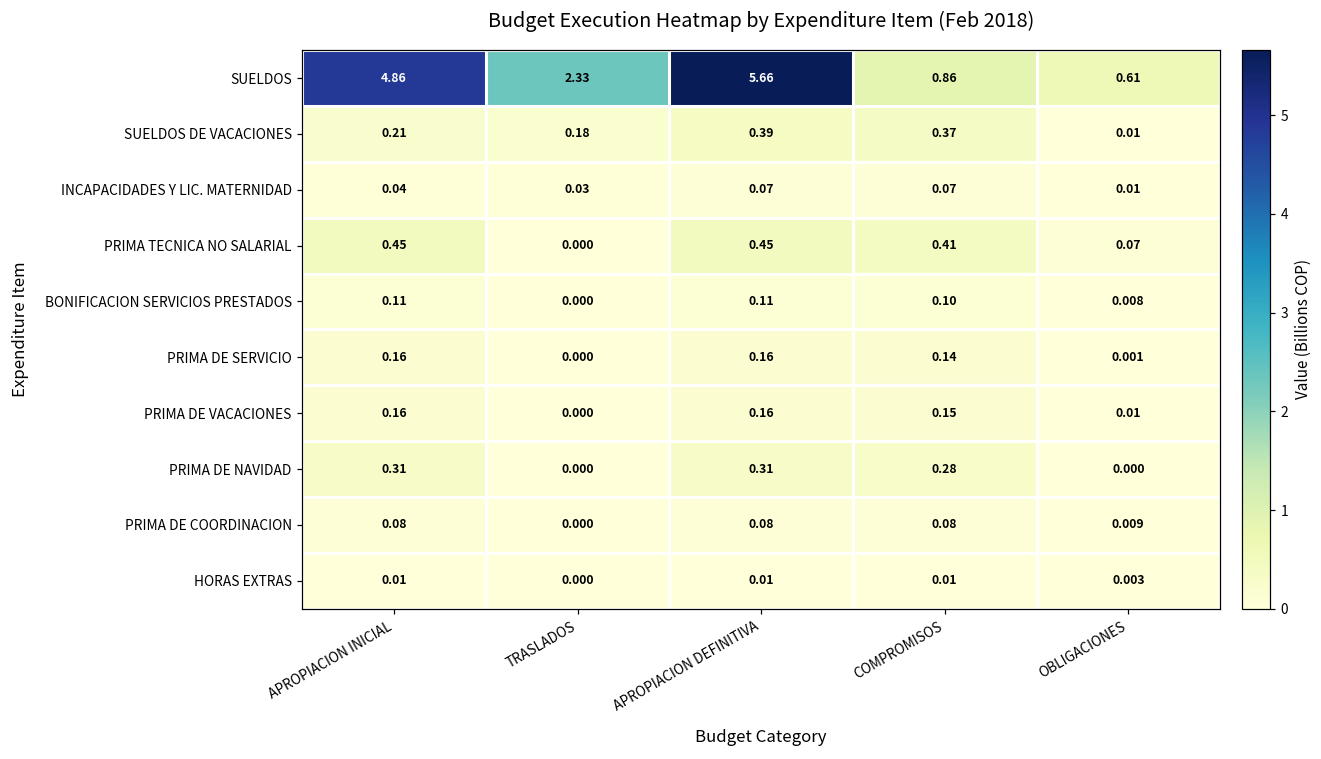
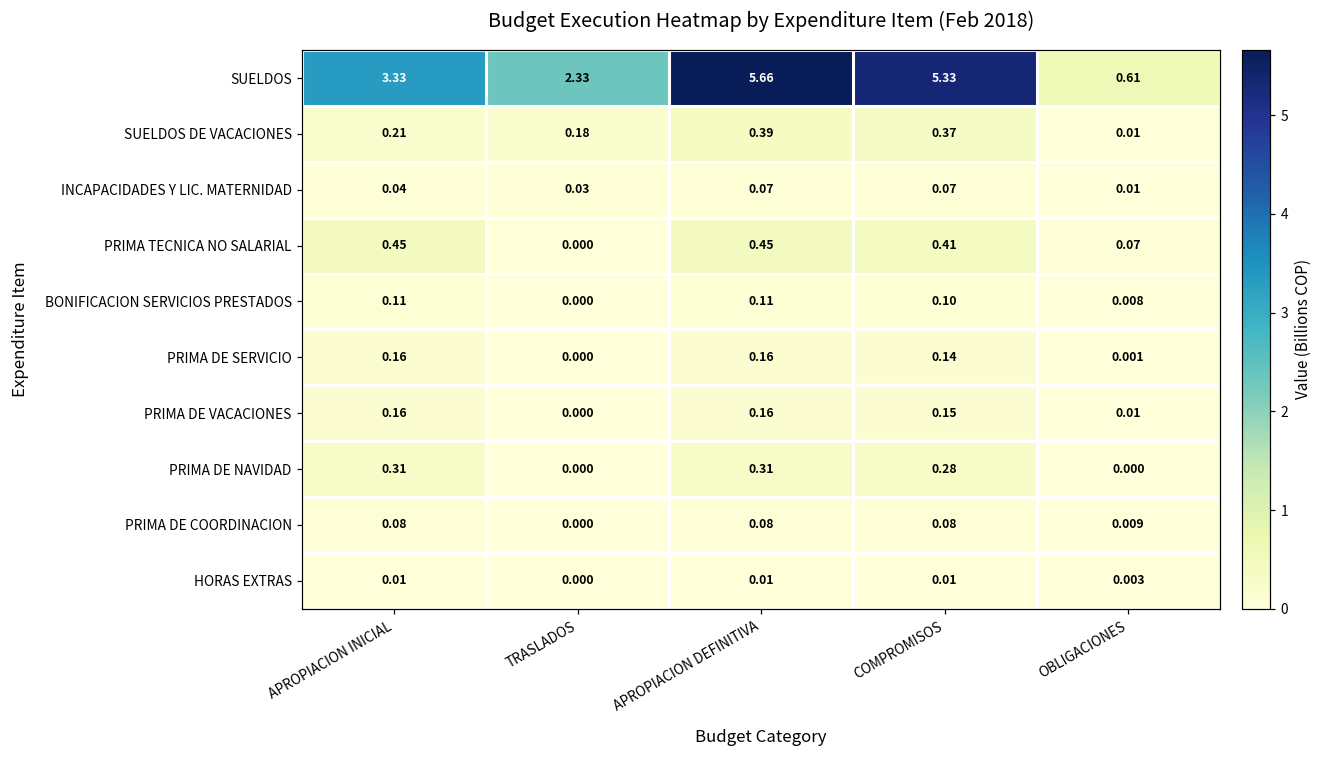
  {
    "SUELDOS": {
-     "APROPIACION INICIAL": 4.86,
+     "APROPIACION INICIAL": 3.33,
      "TRASLADOS": 2.33,
      "APROPIACION DEFINITIVA": 5.66,
-     "COMPROMISOS": 0.86,
+     "COMPROMISOS": 5.33,
      "OBLIGACIONES": 0.61
    },
    "SUELDOS DE VACACIONES": {
      "APROPIACION INICIAL": 0.21,
      "TRASLADOS": 0.18,
      "APROPIACION DEFINITIVA": 0.39,
      "COMPROMISOS": 0.37,
      "OBLIGACIONES": 0.01
    },
    "INCAPACIDADES Y LIC. MATERNIDAD": {
      "APROPIACION INICIAL": 0.04,
      "TRASLADOS": 0.03,
      "APROPIACION DEFINITIVA": 0.07,
      "COMPROMISOS": 0.07,
      "OBLIGACIONES": 0.01
    },
    "PRIMA TECNICA NO SALARIAL": {
      "APROPIACION INICIAL": 0.45,
      "TRASLADOS": 0.000,
      "APROPIACION DEFINITIVA": 0.45,
      "COMPROMISOS": 0.41,
      "OBLIGACIONES": 0.07
    },
    "BONIFICACION SERVICIOS PRESTADOS": {
      "APROPIACION INICIAL": 0.11,
      "TRASLADOS": 0.000,
      "APROPIACION DEFINITIVA": 0.11,
      "COMPROMISOS": 0.10,
      "OBLIGACIONES": 0.008
    },
    "PRIMA DE SERVICIO": {
      "APROPIACION INICIAL": 0.16,
      "TRASLADOS": 0.000,
      "APROPIACION DEFINITIVA": 0.16,
      "COMPROMISOS": 0.14,
      "OBLIGACIONES": 0.001
    },
    "PRIMA DE VACACIONES": {
      "APROPIACION INICIAL": 0.16,
      "TRASLADOS": 0.000,
      "APROPIACION DEFINITIVA": 0.16,
      "COMPROMISOS": 0.15,
      "OBLIGACIONES": 0.01
    },
    "PRIMA DE NAVIDAD": {
      "APROPIACION INICIAL": 0.31,
      "TRASLADOS": 0.000,
      "APROPIACION DEFINITIVA": 0.31,
      "COMPROMISOS": 0.28,
      "OBLIGACIONES": 0.000
    },
    "PRIMA DE COORDINACION": {
      "APROPIACION INICIAL": 0.08,
      "TRASLADOS": 0.000,
      "APROPIACION DEFINITIVA": 0.08,
      "COMPROMISOS": 0.08,
      "OBLIGACIONES": 0.009
    },
    "HORAS EXTRAS": {
      "APROPIACION INICIAL": 0.01,
      "TRASLADOS": 0.000,
      "APROPIACION DEFINITIVA": 0.01,
      "COMPROMISOS": 0.01,
      "OBLIGACIONES": 0.003
    }
  }
